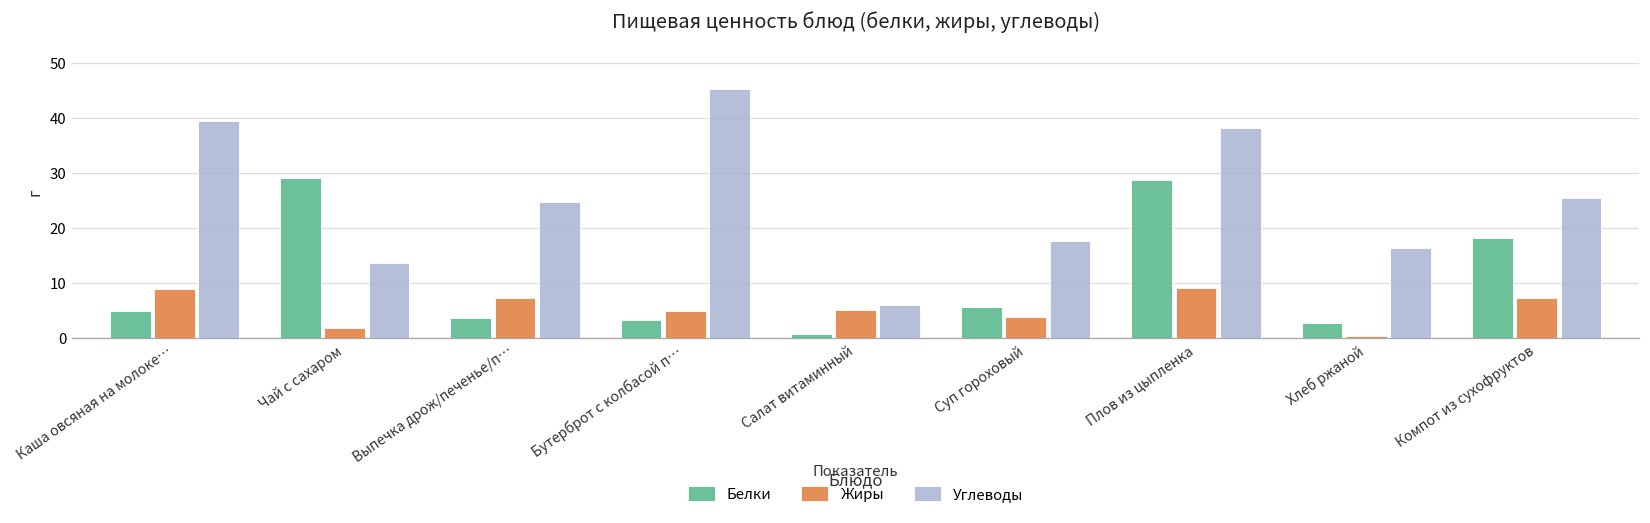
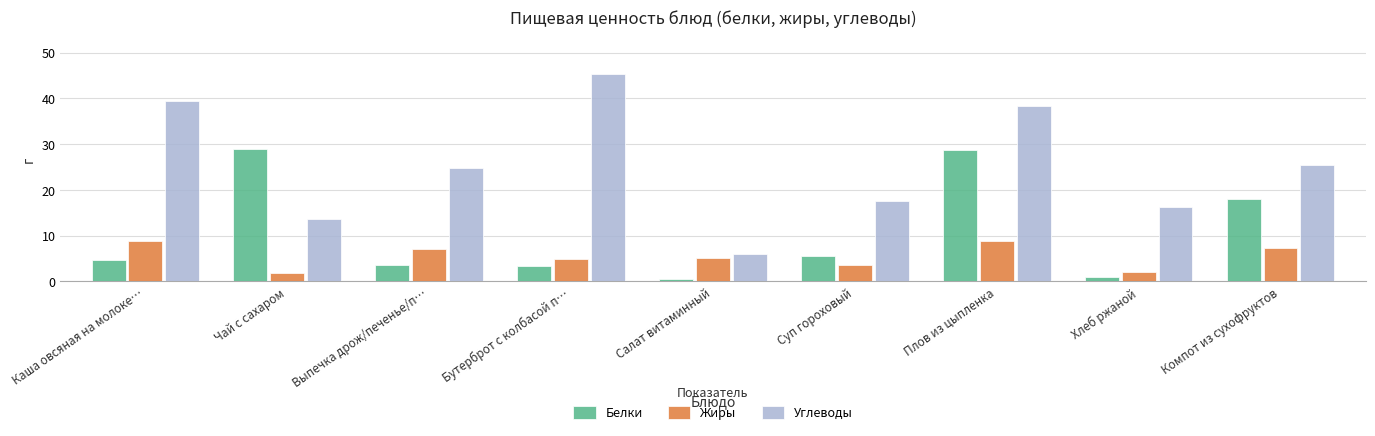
  {
    "Белки": {
      "Каша овсяная на молоке…": 5,
      "Чай с сахаром": 29,
      "Выпечка дрож/печенье/п…": 4,
      "Бутерброт с колбасой п…": 3,
      "Салат витаминный": 1,
      "Суп гороховый": 6,
      "Плов из цыпленка": 29,
-     "Хлеб ржаной": 3,
+     "Хлеб ржаной": 1,
      "Компот из сухофруктов": 18
    },
    "Жиры": {
      "Каша овсяная на молоке…": 9,
      "Чай с сахаром": 2,
      "Выпечка дрож/печенье/п…": 7,
      "Бутерброт с колбасой п…": 5,
      "Салат витаминный": 5,
      "Суп гороховый": 4,
      "Плов из цыпленка": 9,
-     "Хлеб ржаной": 0,
+     "Хлеб ржаной": 2,
      "Компот из сухофруктов": 7
    },
    "Углеводы": {
      "Каша овсяная на молоке…": 40,
      "Чай с сахаром": 14,
      "Выпечка дрож/печенье/п…": 25,
      "Бутерброт с колбасой п…": 45,
      "Салат витаминный": 6,
      "Суп гороховый": 18,
      "Плов из цыпленка": 38,
      "Хлеб ржаной": 16,
      "Компот из сухофруктов": 25
    }
  }
